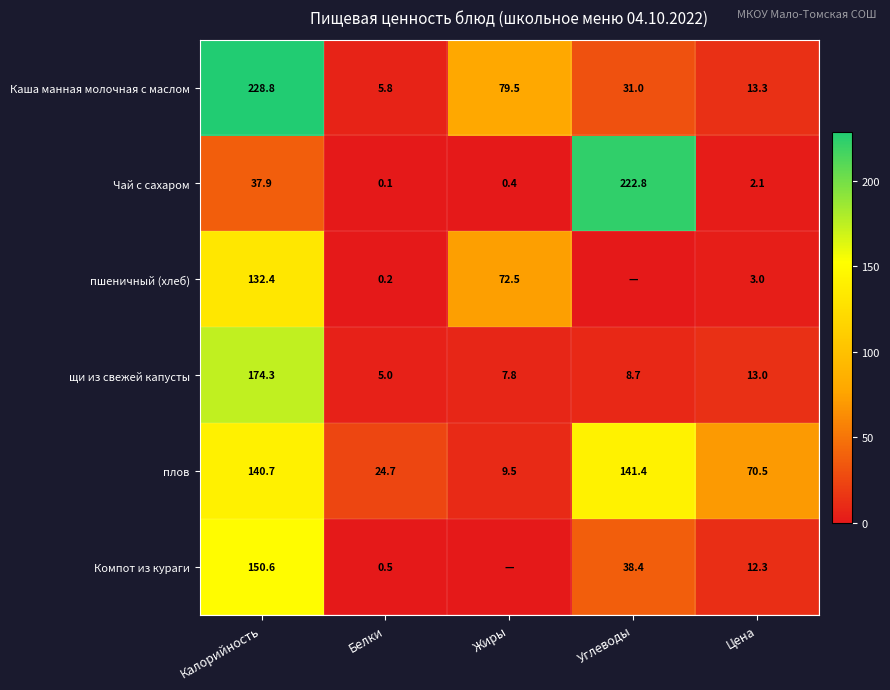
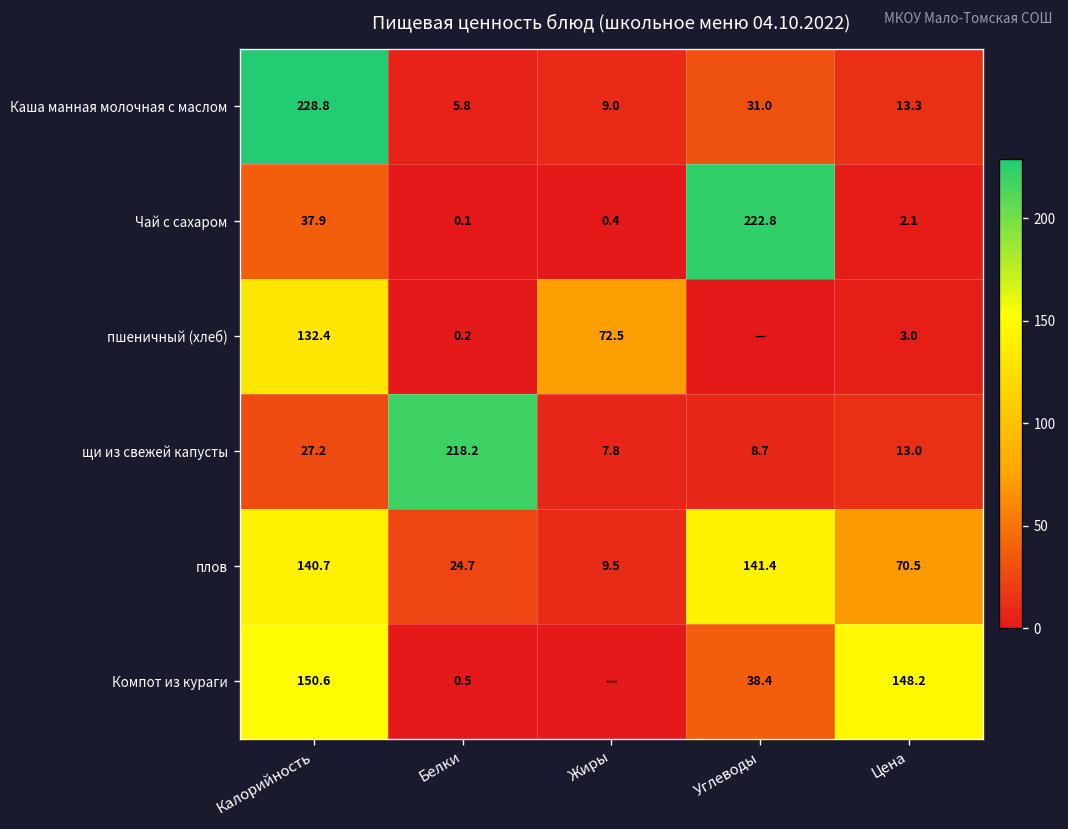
  {
    "Каша манная молочная с маслом": {
      "Калорийность": 228.8,
      "Белки": 5.8,
-     "Жиры": 79.5,
+     "Жиры": 9.0,
      "Углеводы": 31.0,
      "Цена": 13.3
    },
    "Чай с сахаром": {
      "Калорийность": 37.9,
      "Белки": 0.1,
      "Жиры": 0.4,
      "Углеводы": 222.8,
      "Цена": 2.1
    },
    "пшеничный (хлеб)": {
      "Калорийность": 132.4,
      "Белки": 0.2,
      "Жиры": 72.5,
      "Цена": 3.0
    },
    "щи из свежей капусты": {
-     "Калорийность": 174.3,
-     "Белки": 5.0,
+     "Калорийность": 27.2,
+     "Белки": 218.2,
      "Жиры": 7.8,
      "Углеводы": 8.7,
      "Цена": 13.0
    },
    "плов": {
      "Калорийность": 140.7,
      "Белки": 24.7,
      "Жиры": 9.5,
      "Углеводы": 141.4,
      "Цена": 70.5
    },
    "Компот из кураги": {
      "Калорийность": 150.6,
      "Белки": 0.5,
      "Углеводы": 38.4,
-     "Цена": 12.3
+     "Цена": 148.2
    }
  }
